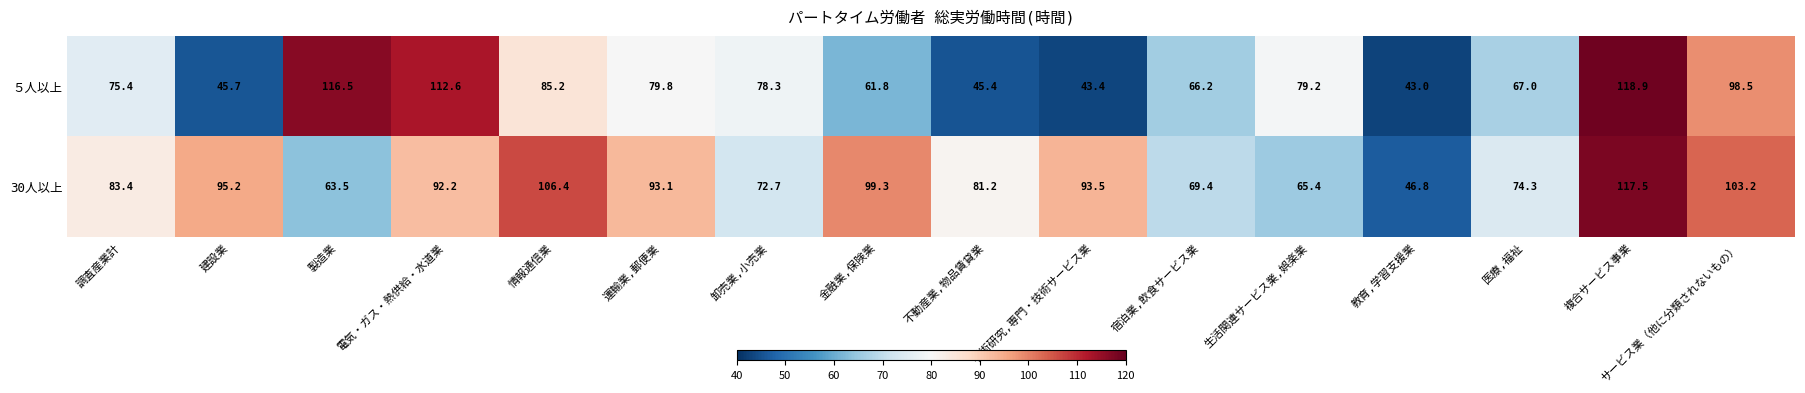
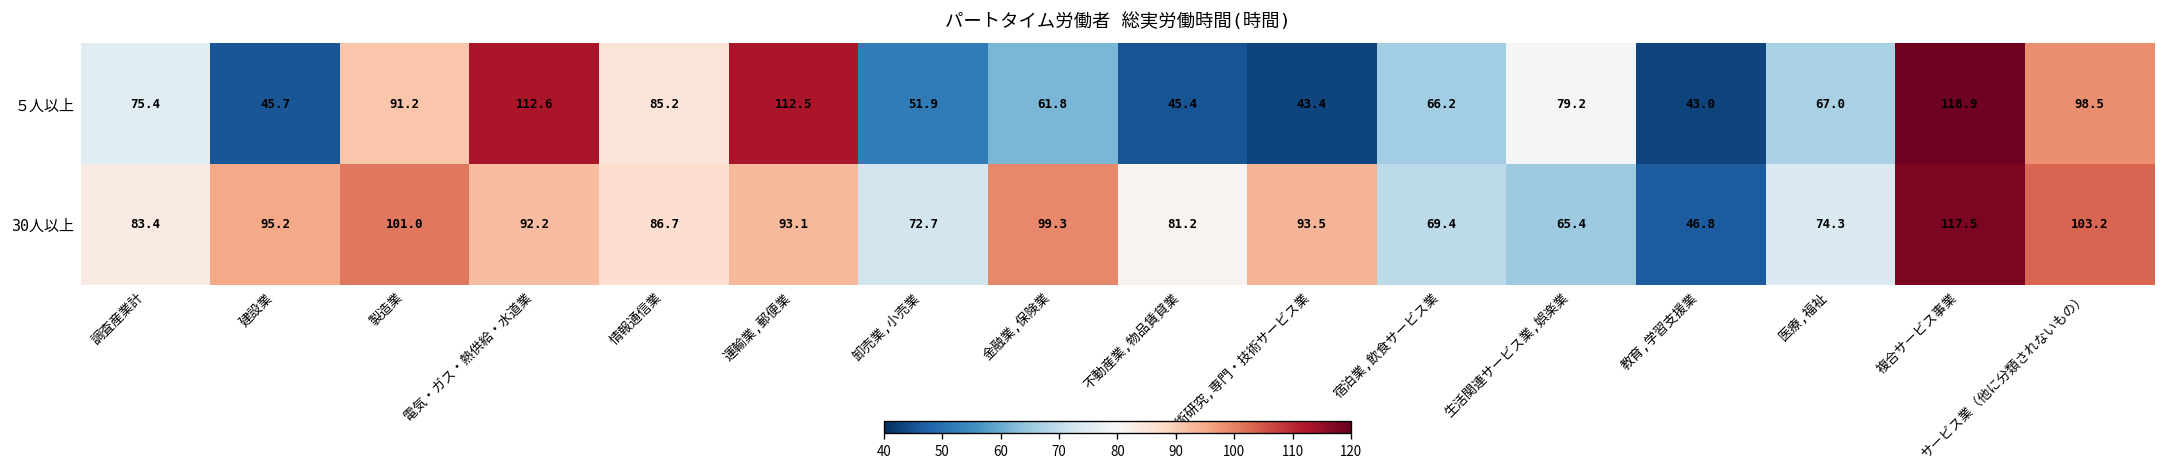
  {
    "５人以上": {
      "調査産業計": 75.4,
      "建設業": 45.7,
-     "製造業": 116.5,
+     "製造業": 91.2,
      "電気・ガス・熱供給・水道業": 112.6,
      "情報通信業": 85.2,
-     "運輸業,郵便業": 79.8,
-     "卸売業,小売業": 78.3,
+     "運輸業,郵便業": 112.5,
+     "卸売業,小売業": 51.9,
      "金融業,保険業": 61.8,
      "不動産業,物品賃貸業": 45.4,
      "学術研究,専門・技術サービス業": 43.4,
      "宿泊業,飲食サービス業": 66.2,
      "生活関連サービス業,娯楽業": 79.2,
      "教育,学習支援業": 43.0,
      "医療,福祉": 67.0,
      "複合サービス事業": 118.9,
      "サービス業（他に分類されないもの）": 98.5
    },
    "30人以上": {
      "調査産業計": 83.4,
      "建設業": 95.2,
-     "製造業": 63.5,
+     "製造業": 101.0,
      "電気・ガス・熱供給・水道業": 92.2,
-     "情報通信業": 106.4,
+     "情報通信業": 86.7,
      "運輸業,郵便業": 93.1,
      "卸売業,小売業": 72.7,
      "金融業,保険業": 99.3,
      "不動産業,物品賃貸業": 81.2,
      "学術研究,専門・技術サービス業": 93.5,
      "宿泊業,飲食サービス業": 69.4,
      "生活関連サービス業,娯楽業": 65.4,
      "教育,学習支援業": 46.8,
      "医療,福祉": 74.3,
      "複合サービス事業": 117.5,
      "サービス業（他に分類されないもの）": 103.2
    }
  }
